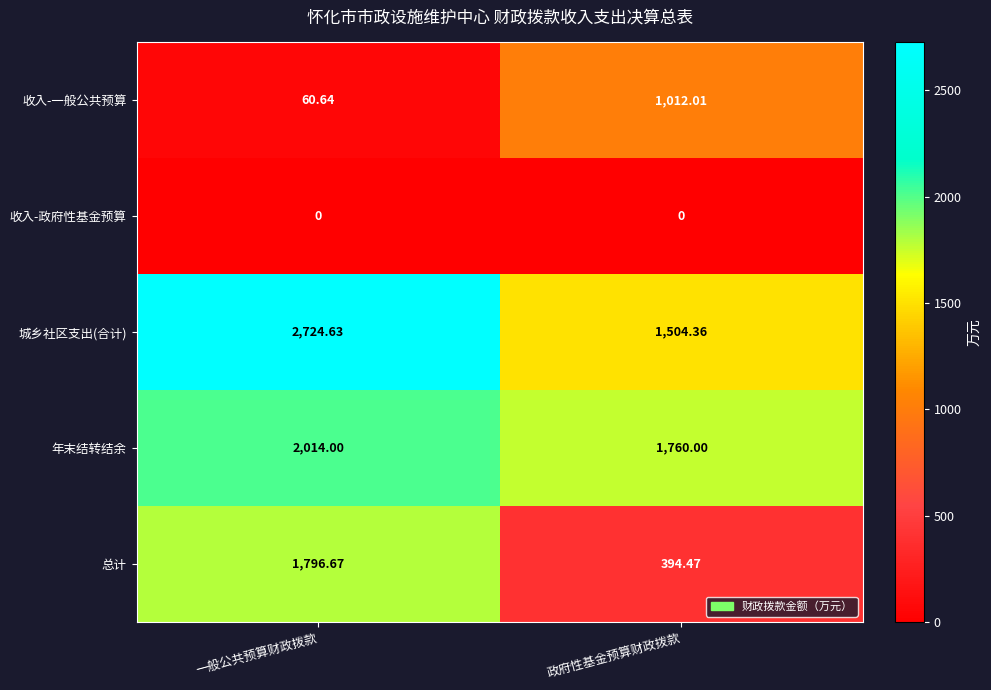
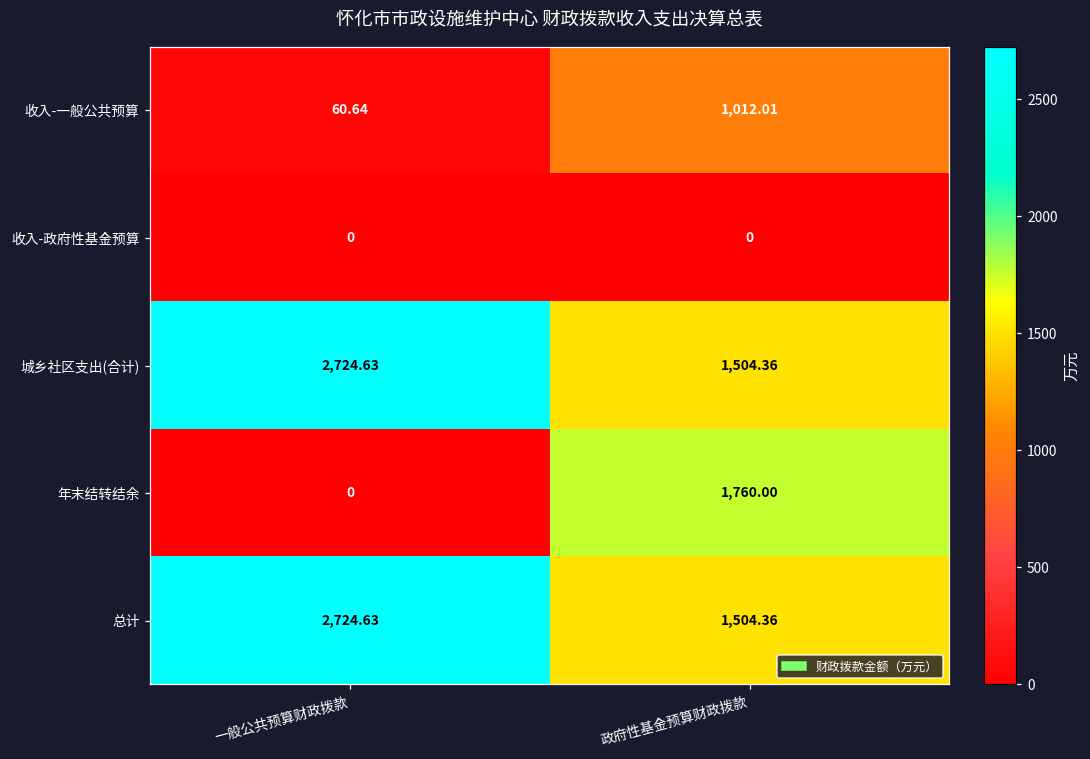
  {
    "收入-一般公共预算": {
      "一般公共预算财政拨款": "60.64",
      "政府性基金预算财政拨款": "1,012.01"
    },
    "收入-政府性基金预算": {
      "一般公共预算财政拨款": "0",
      "政府性基金预算财政拨款": "0"
    },
    "城乡社区支出(合计)": {
      "一般公共预算财政拨款": "2,724.63",
      "政府性基金预算财政拨款": "1,504.36"
    },
    "年末结转结余": {
-     "一般公共预算财政拨款": "2,014.00",
+     "一般公共预算财政拨款": "0",
      "政府性基金预算财政拨款": "1,760.00"
    },
    "总计": {
-     "一般公共预算财政拨款": "1,796.67",
-     "政府性基金预算财政拨款": "394.47"
+     "一般公共预算财政拨款": "2,724.63",
+     "政府性基金预算财政拨款": "1,504.36"
    }
  }
